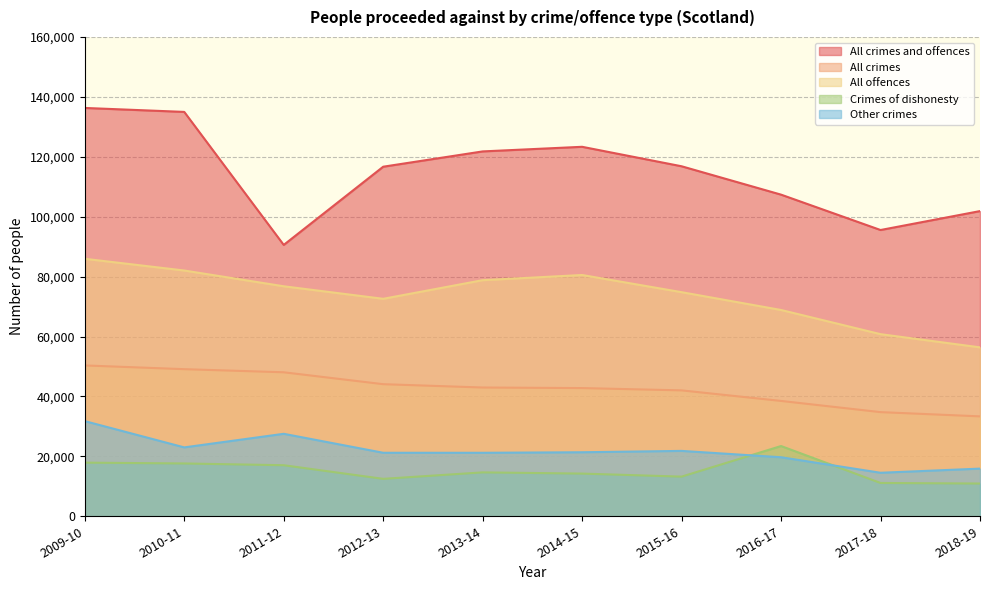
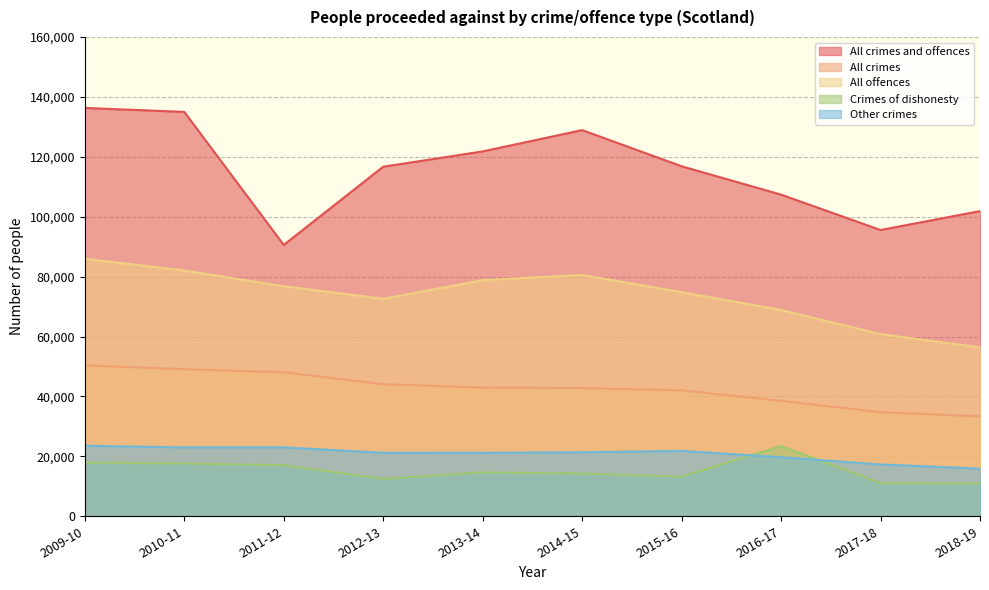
  {
    "All crimes and offences": {
      "2009-10": "136,000",
      "2010-11": "135,000",
      "2011-12": "91,000",
      "2012-13": "117,000",
      "2013-14": "122,000",
-     "2014-15": "123,000",
+     "2014-15": "129,000",
      "2015-16": "117,000",
      "2016-17": "107,000",
      "2017-18": "96,000",
      "2018-19": "102,000"
    },
    "Crimes of dishonesty": {
      "2009-10": "18,000",
      "2010-11": "18,000",
      "2011-12": "17,000",
      "2012-13": "12,000",
      "2013-14": "15,000",
      "2014-15": "14,000",
      "2015-16": "13,000",
      "2016-17": "23,000",
      "2017-18": "11,000",
      "2018-19": "11,000"
    },
    "Other crimes": {
-     "2009-10": "32,000",
+     "2009-10": "24,000",
      "2010-11": "23,000",
-     "2011-12": "28,000",
+     "2011-12": "23,000",
      "2012-13": "21,000",
      "2013-14": "21,000",
      "2014-15": "21,000",
      "2015-16": "22,000",
      "2016-17": "20,000",
-     "2017-18": "15,000",
+     "2017-18": "17,000",
      "2018-19": "16,000"
    }
  }
